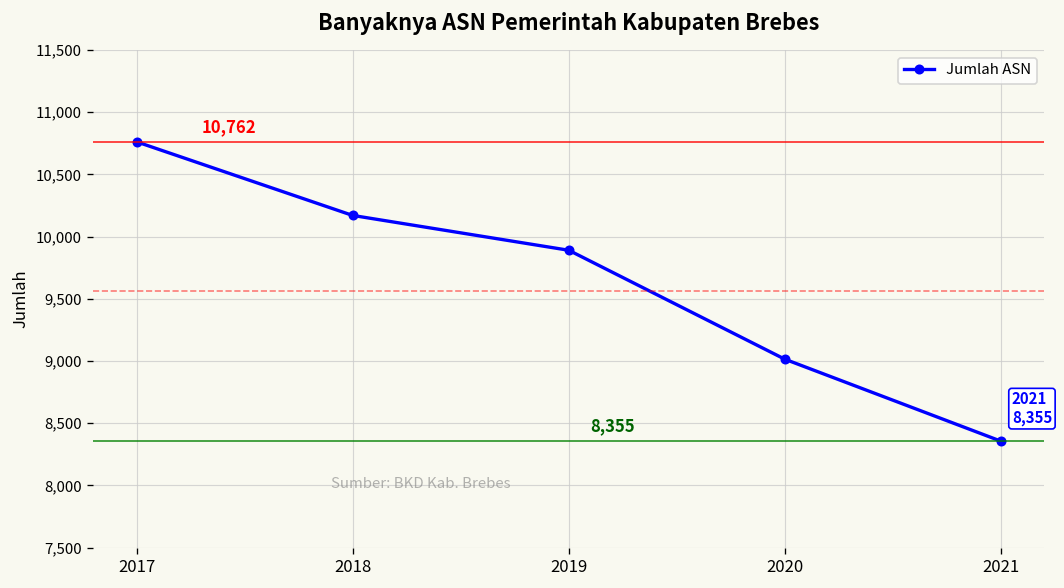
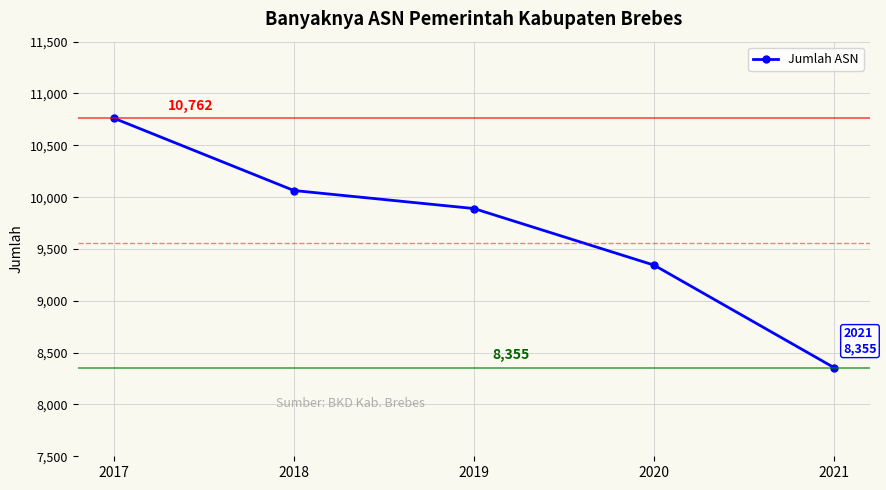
  {
    "2017": "10,760",
-   "2018": "10,170",
+   "2018": "10,060",
    "2019": "9,890",
-   "2020": "9,010"
+   "2020": "9,340"
  }
